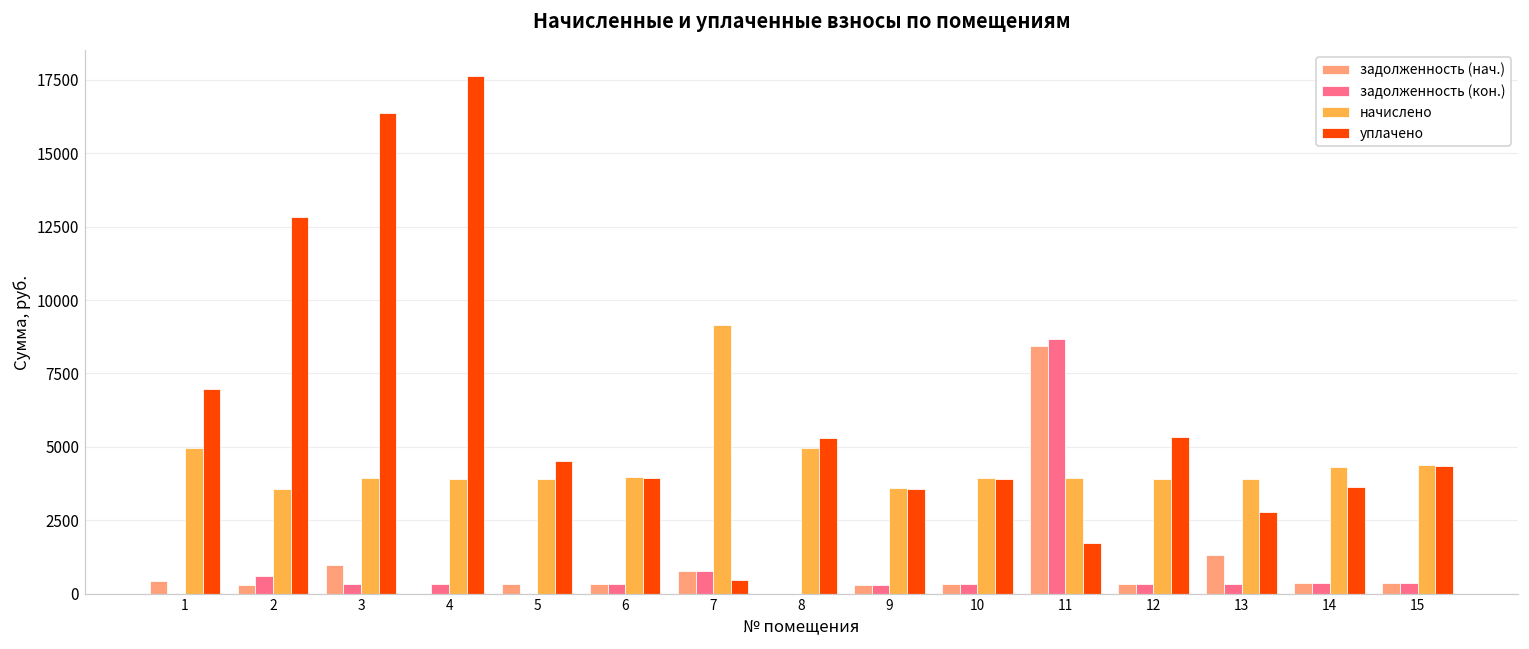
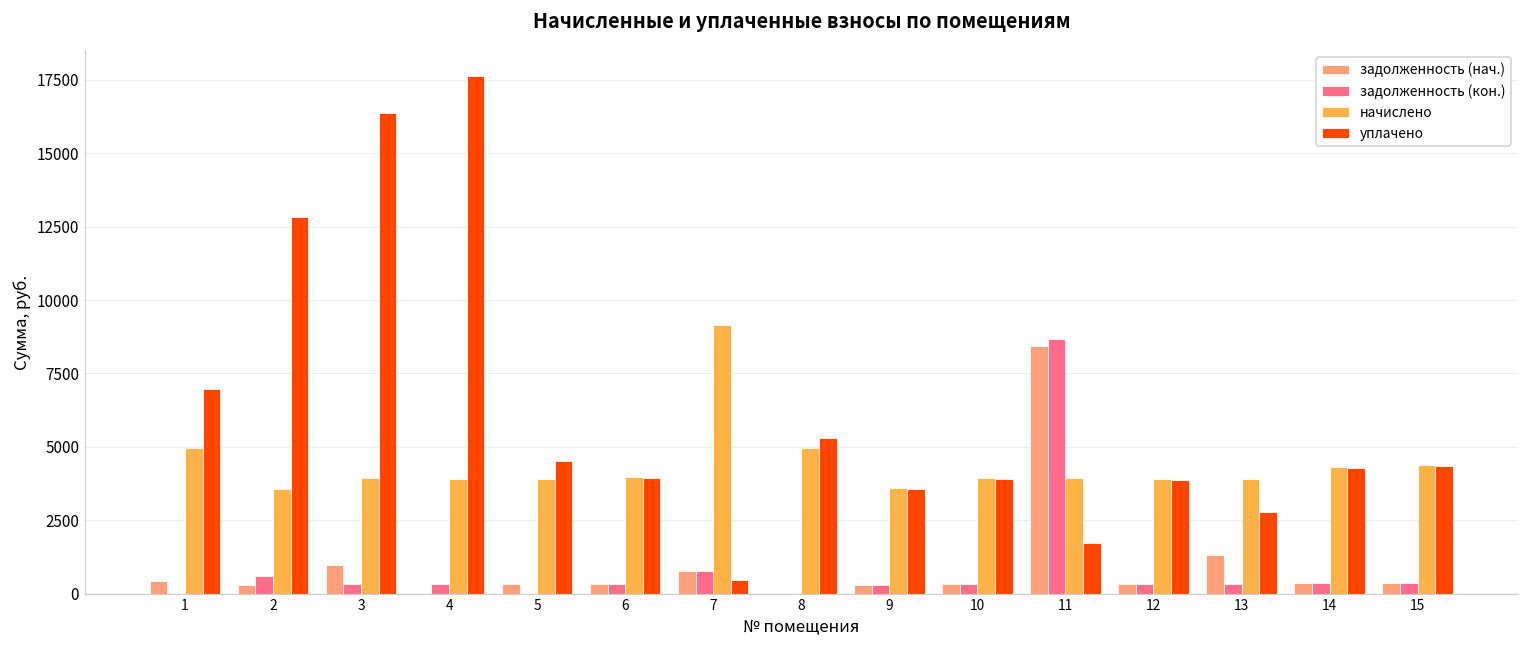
  {
    "уплачено": {
      "1": 7000,
      "2": 12800,
      "3": 16400,
      "4": 17600,
      "5": 4500,
      "6": 3900,
      "7": 500,
      "8": 5300,
      "9": 3600,
      "10": 3900,
      "11": 1700,
-     "12": 5300,
+     "12": 3900,
      "13": 2800,
-     "14": 3600,
+     "14": 4300,
      "15": 4300
    }
  }
